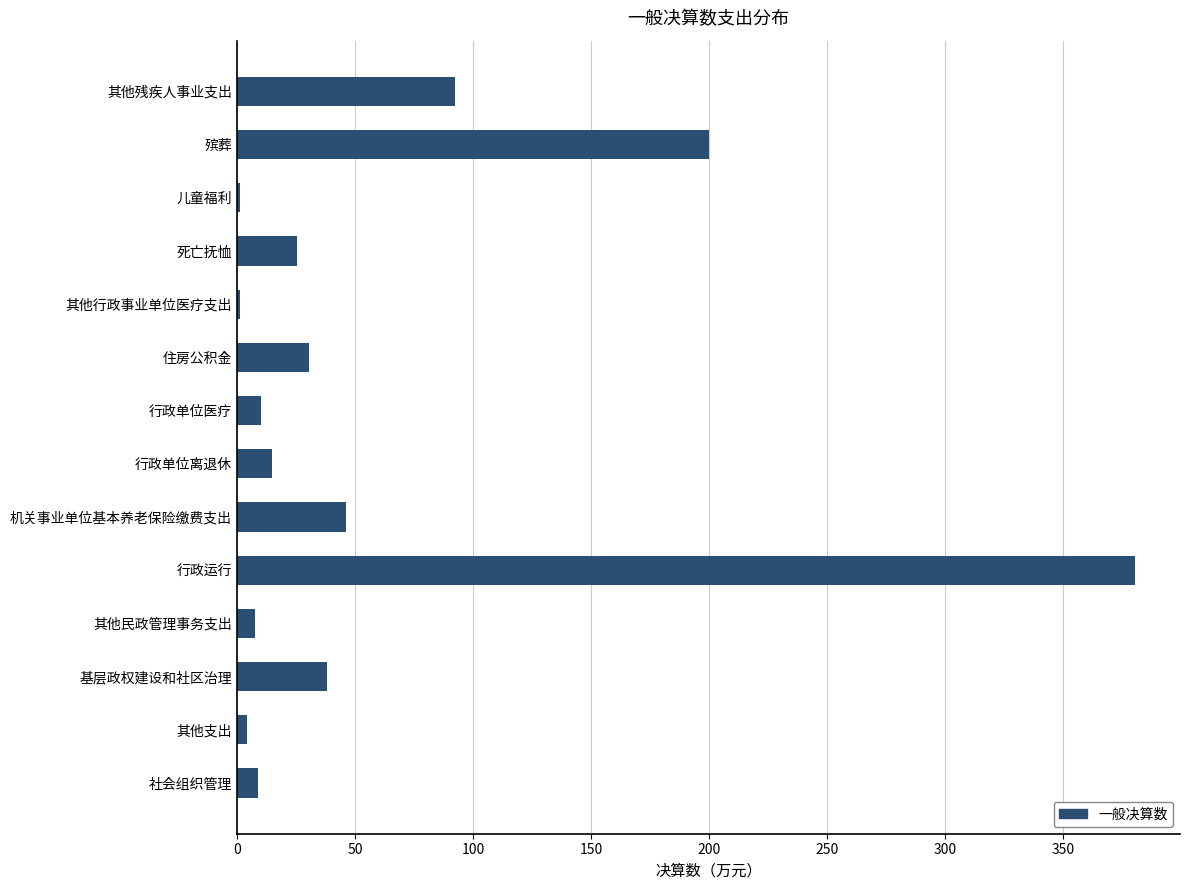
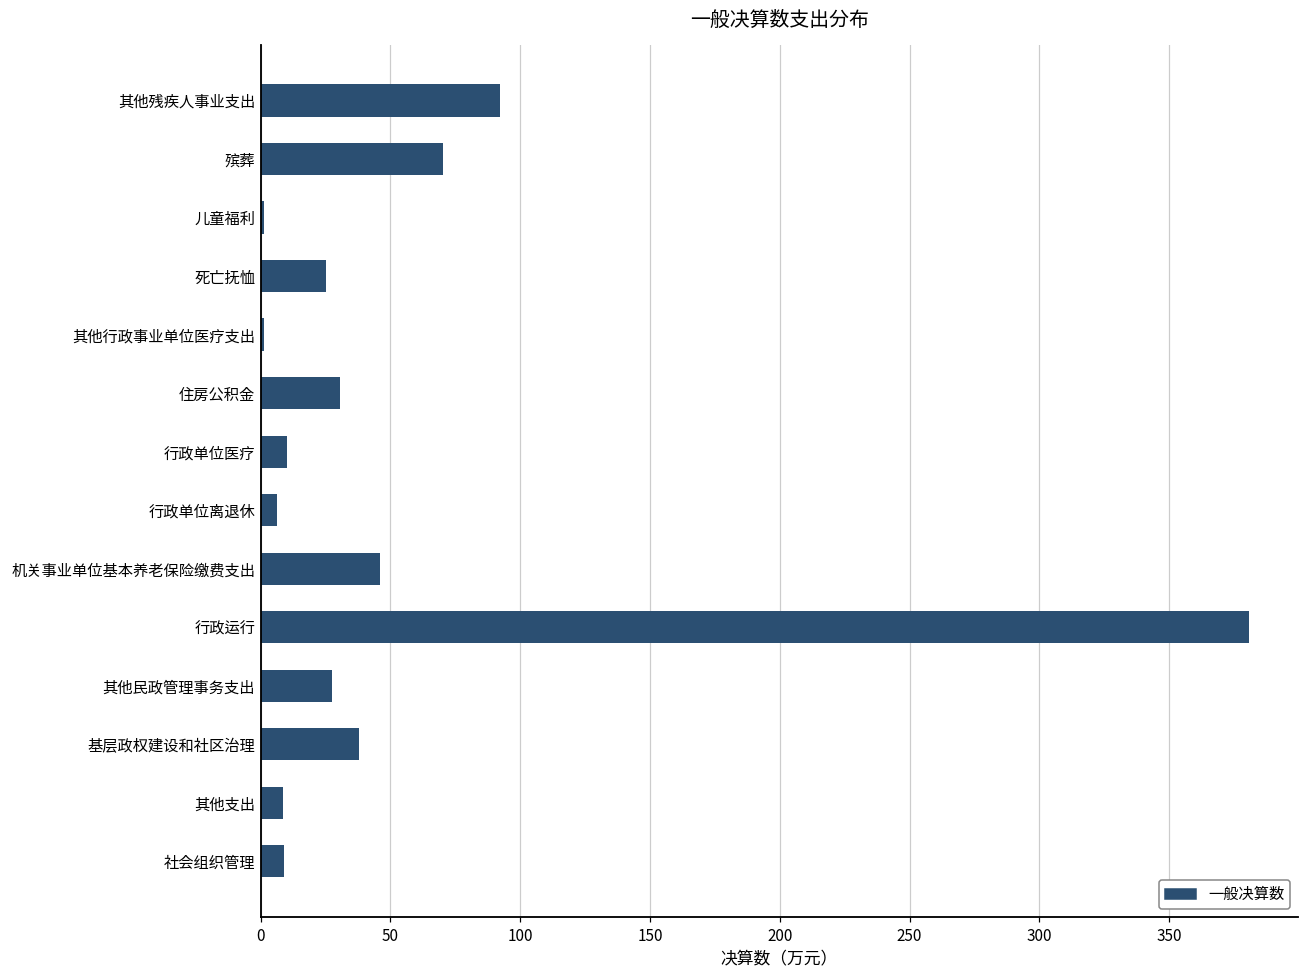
  {
    "其他残疾人事业支出": 92,
-   "殡葬": 200,
+   "殡葬": 70,
    "儿童福利": 1,
    "死亡抚恤": 25,
    "其他行政事业单位医疗支出": 1,
    "住房公积金": 31,
    "行政单位医疗": 10,
-   "行政单位离退休": 15,
+   "行政单位离退休": 6,
    "机关事业单位基本养老保险缴费支出": 46,
    "行政运行": 381,
-   "其他民政管理事务支出": 8,
+   "其他民政管理事务支出": 27,
    "基层政权建设和社区治理": 38,
-   "其他支出": 4,
+   "其他支出": 9,
    "社会组织管理": 9
  }
